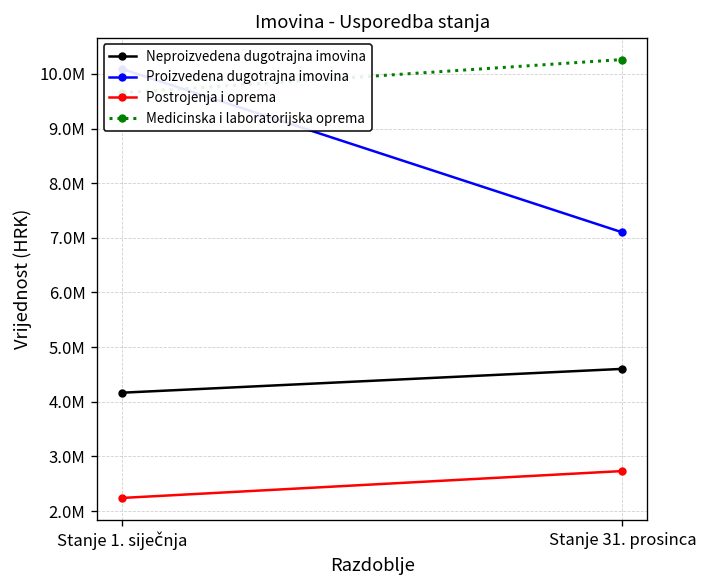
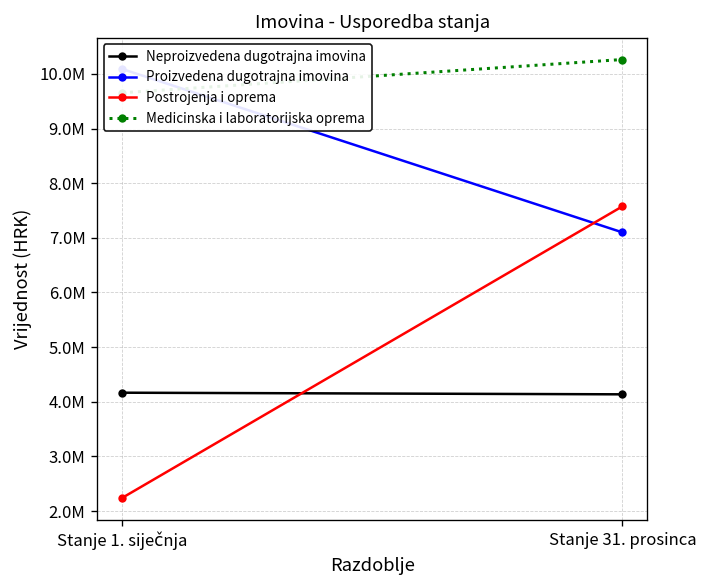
  {
    "Neproizvedena dugotrajna imovina": {
      "Stanje 1. siječnja": 4200000,
-     "Stanje 31. prosinca": 4600000
+     "Stanje 31. prosinca": 4100000
    },
    "Proizvedena dugotrajna imovina": {
      "Stanje 31. prosinca": 7100000
    },
    "Postrojenja i oprema": {
      "Stanje 1. siječnja": 2200000,
-     "Stanje 31. prosinca": 2700000
+     "Stanje 31. prosinca": 7600000
    },
    "Medicinska i laboratorijska oprema": {
      "Stanje 31. prosinca": 10300000
    }
  }
